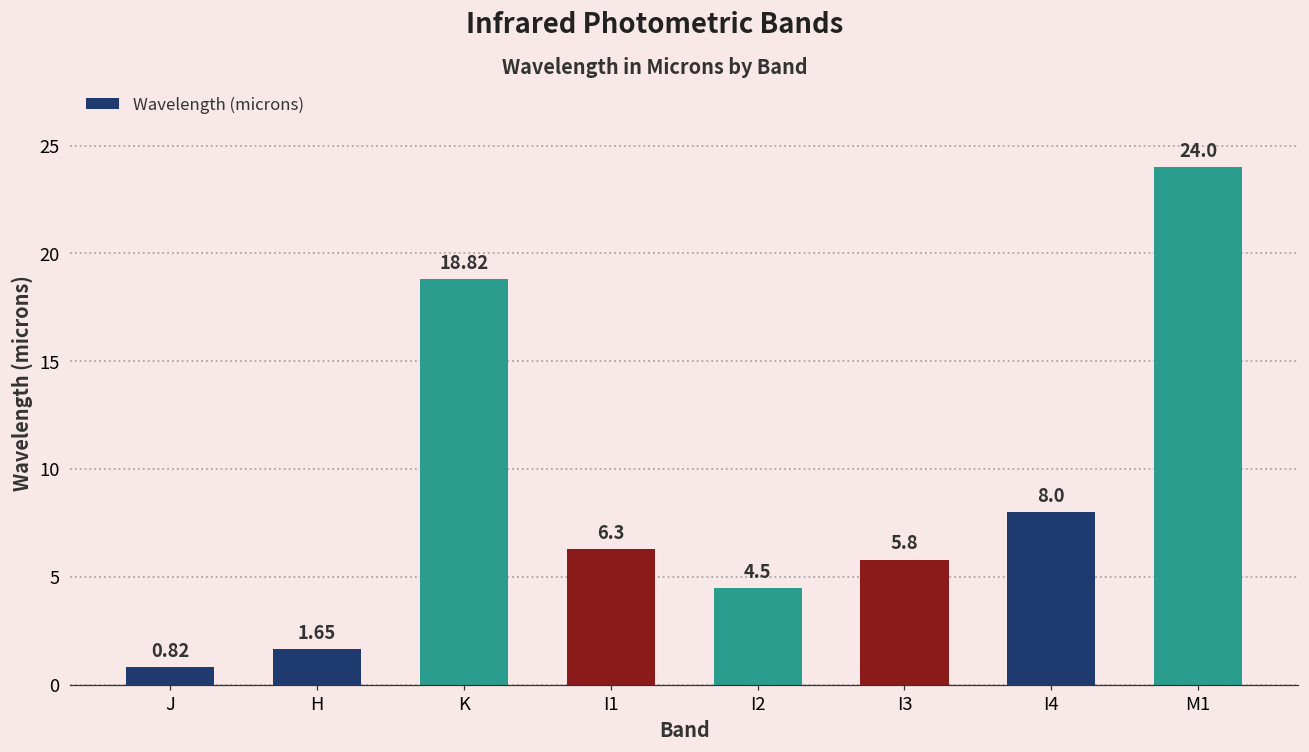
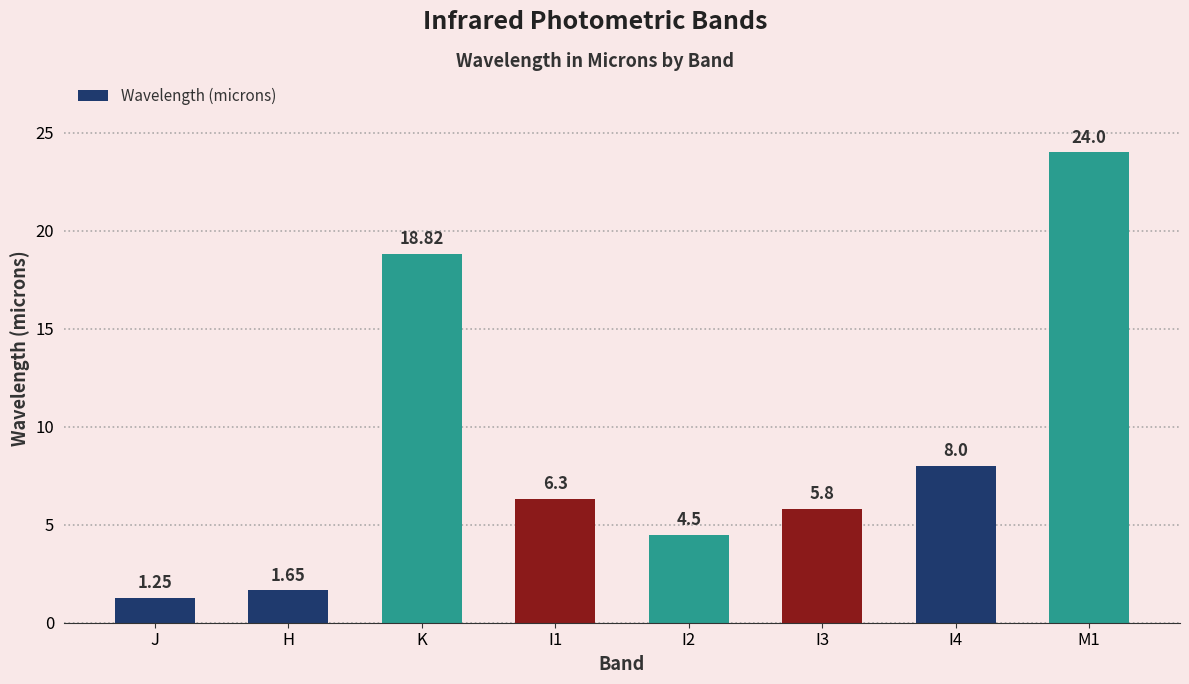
  {
-   "J": 0.82,
+   "J": 1.25,
    "H": 1.65,
    "K": 18.82,
    "I1": 6.3,
    "I2": 4.5,
    "I3": 5.8,
    "I4": 8.0,
    "M1": 24.0
  }
